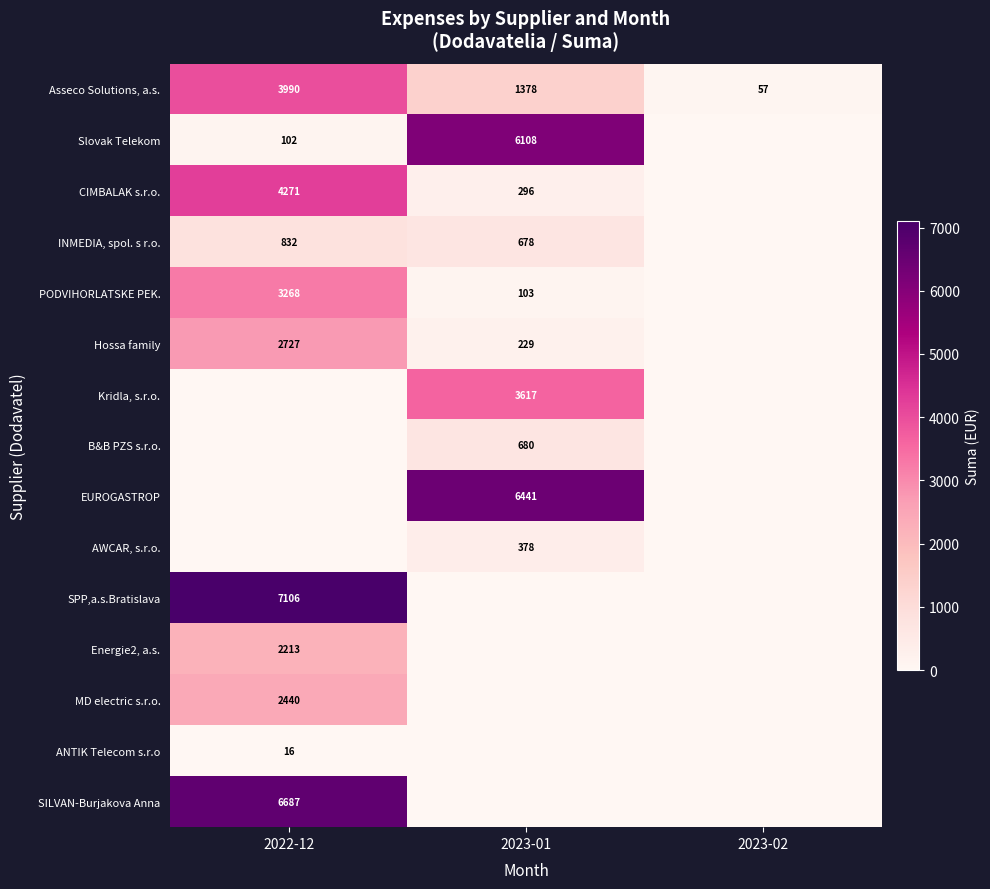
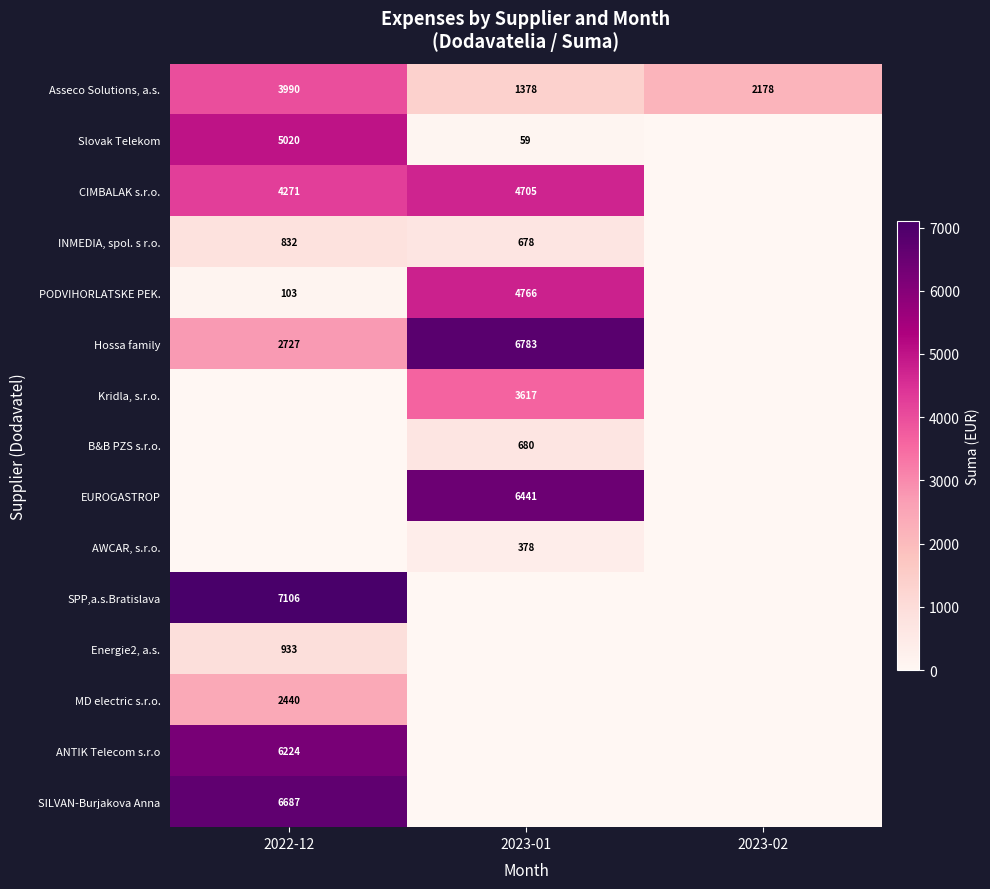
  {
    "Asseco Solutions, a.s.": {
      "2022-12": 3990,
      "2023-01": 1378,
-     "2023-02": 57
+     "2023-02": 2178
    },
    "Slovak Telekom": {
-     "2022-12": 102,
-     "2023-01": 6108
+     "2022-12": 5020,
+     "2023-01": 59
    },
    "CIMBALAK s.r.o.": {
      "2022-12": 4271,
-     "2023-01": 296
+     "2023-01": 4705
    },
    "INMEDIA, spol. s r.o.": {
      "2022-12": 832,
      "2023-01": 678
    },
    "PODVIHORLATSKE PEK.": {
-     "2022-12": 3268,
-     "2023-01": 103
+     "2022-12": 103,
+     "2023-01": 4766
    },
    "Hossa family": {
      "2022-12": 2727,
-     "2023-01": 229
+     "2023-01": 6783
    },
    "Kridla, s.r.o.": {
      "2023-01": 3617
    },
    "B&B PZS s.r.o.": {
      "2023-01": 680
    },
    "EUROGASTROP": {
      "2023-01": 6441
    },
    "AWCAR, s.r.o.": {
      "2023-01": 378
    },
    "SPP,a.s.Bratislava": {
      "2022-12": 7106
    },
    "Energie2, a.s.": {
-     "2022-12": 2213
+     "2022-12": 933
    },
    "MD electric s.r.o.": {
      "2022-12": 2440
    },
    "ANTIK Telecom s.r.o": {
-     "2022-12": 16
+     "2022-12": 6224
    },
    "SILVAN-Burjakova Anna": {
      "2022-12": 6687
    }
  }
